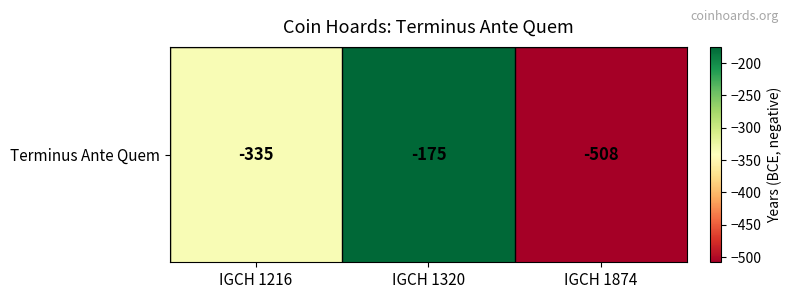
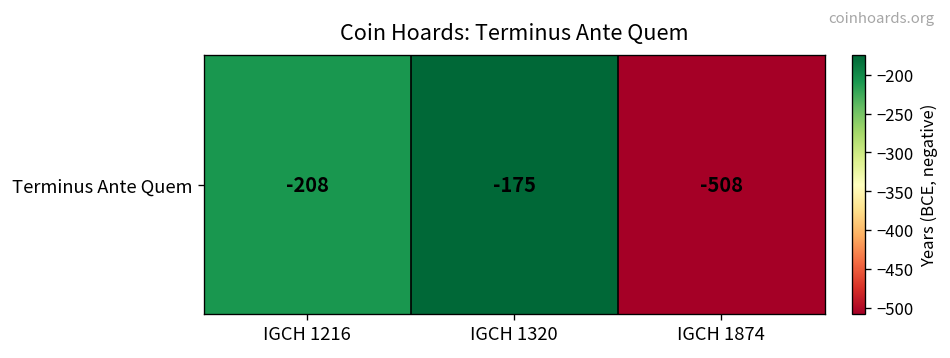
  {
    "Terminus Ante Quem": {
-     "IGCH 1216": -335,
+     "IGCH 1216": -208,
      "IGCH 1320": -175,
      "IGCH 1874": -508
    }
  }
